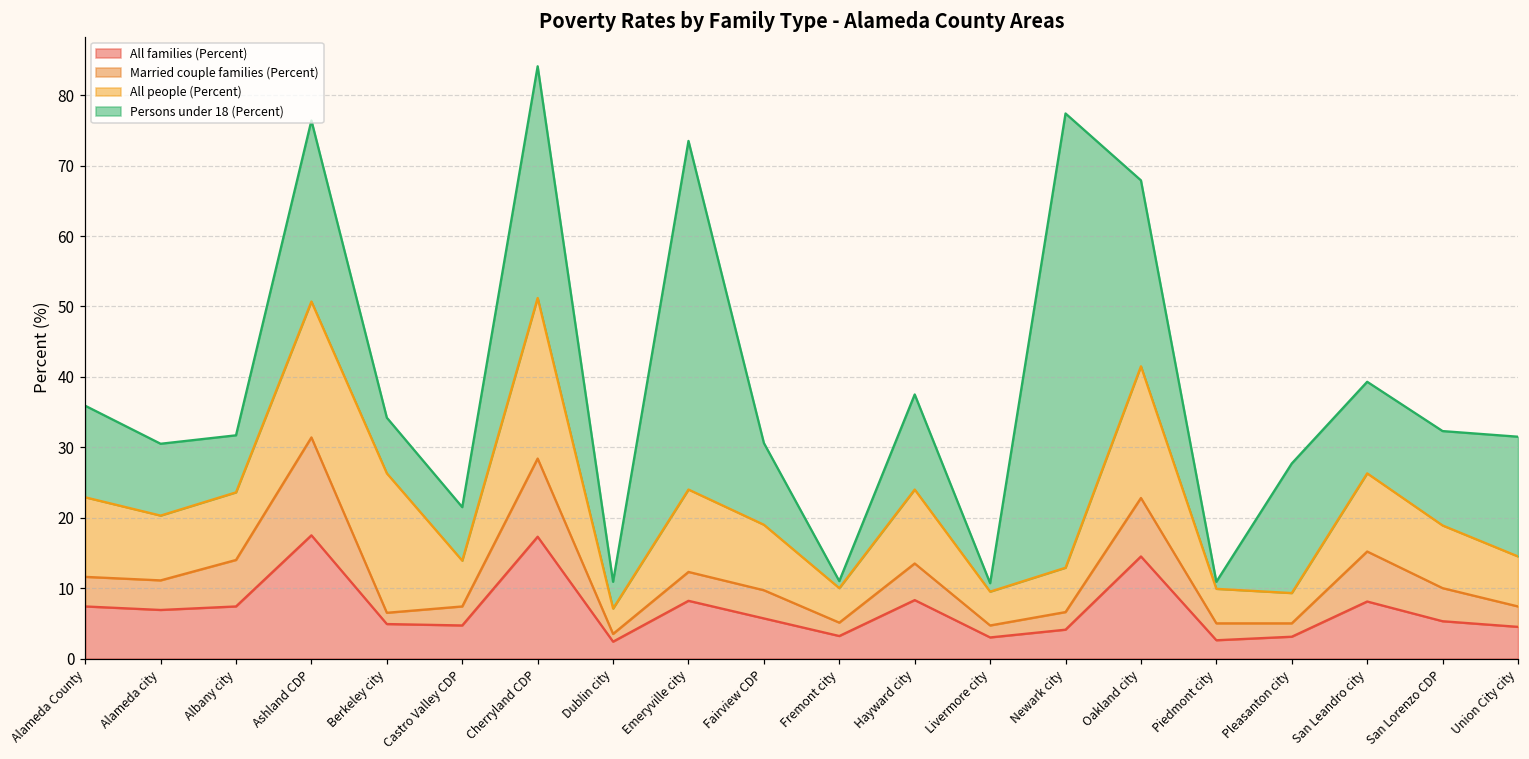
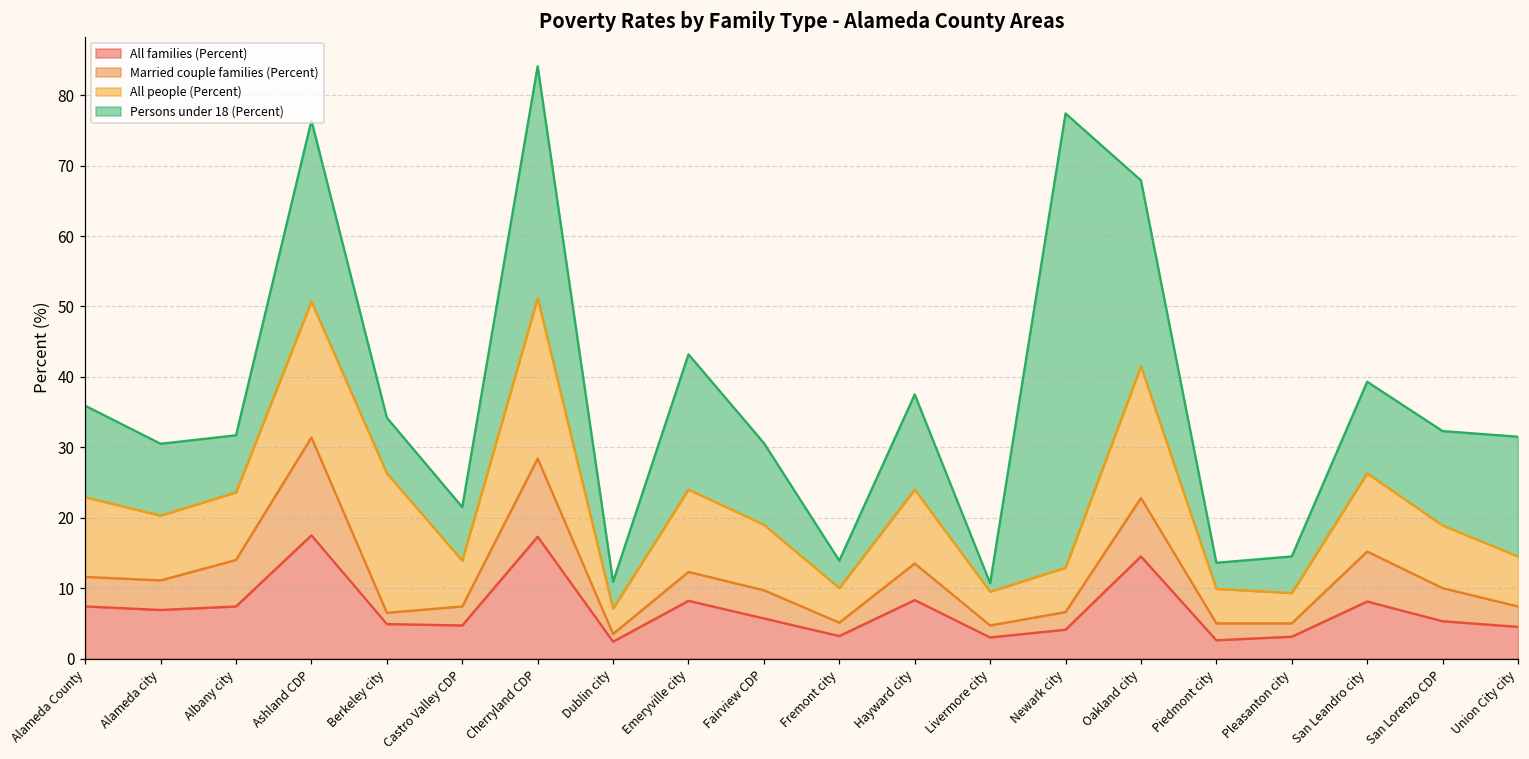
  {
    "Persons under 18 (Percent)": {
      "Alameda County": 13,
      "Alameda city": 10,
      "Albany city": 8,
      "Ashland CDP": 26,
      "Berkeley city": 8,
      "Castro Valley CDP": 8,
      "Cherryland CDP": 33,
      "Dublin city": 4,
-     "Emeryville city": 50,
+     "Emeryville city": 19,
      "Fairview CDP": 12,
-     "Fremont city": 1,
+     "Fremont city": 4,
      "Hayward city": 14,
      "Livermore city": 1,
      "Newark city": 65,
      "Oakland city": 26,
-     "Piedmont city": 1,
-     "Pleasanton city": 18,
+     "Piedmont city": 4,
+     "Pleasanton city": 5,
      "San Leandro city": 13,
      "San Lorenzo CDP": 13,
      "Union City city": 17
    }
  }
